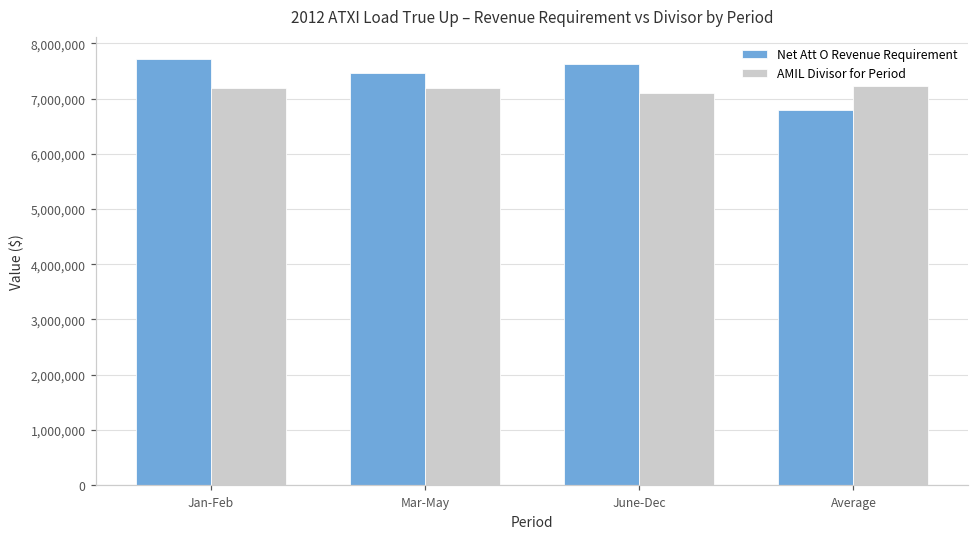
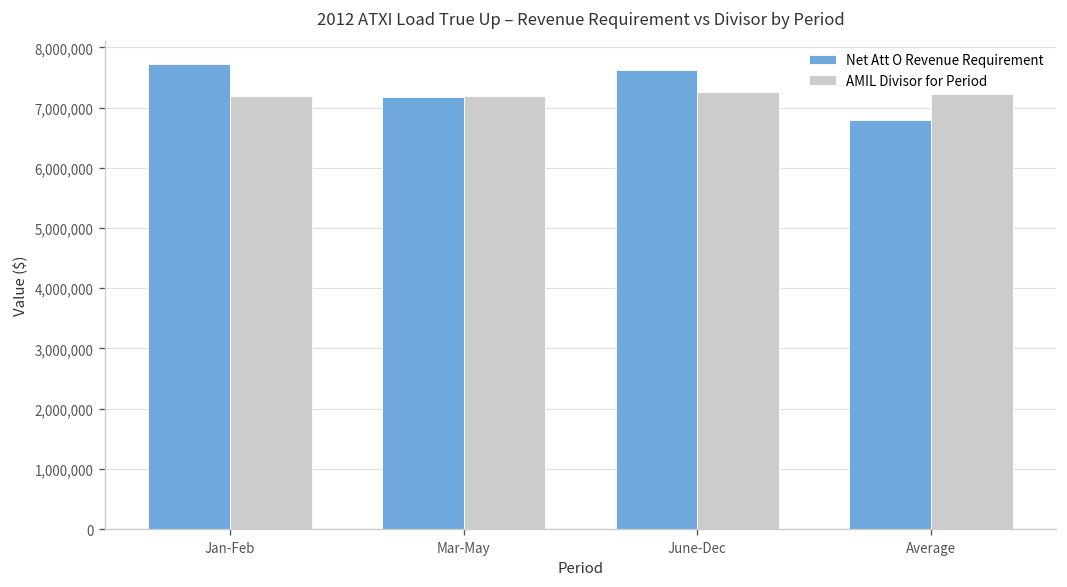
  {
    "Net Att O Revenue Requirement": {
      "Jan-Feb": "7,700,000",
-     "Mar-May": "7,500,000",
+     "Mar-May": "7,200,000",
      "June-Dec": "7,600,000",
      "Average": "6,800,000"
    },
    "AMIL Divisor for Period": {
      "Jan-Feb": "7,200,000",
      "Mar-May": "7,200,000",
-     "June-Dec": "7,100,000",
+     "June-Dec": "7,300,000",
      "Average": "7,200,000"
    }
  }
